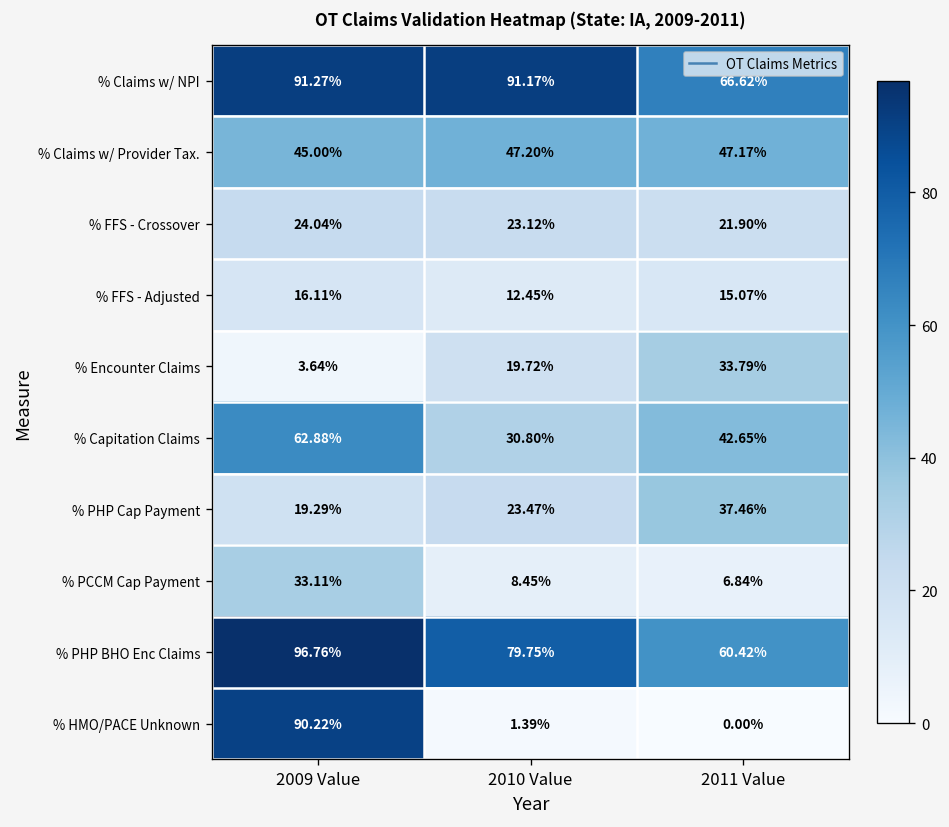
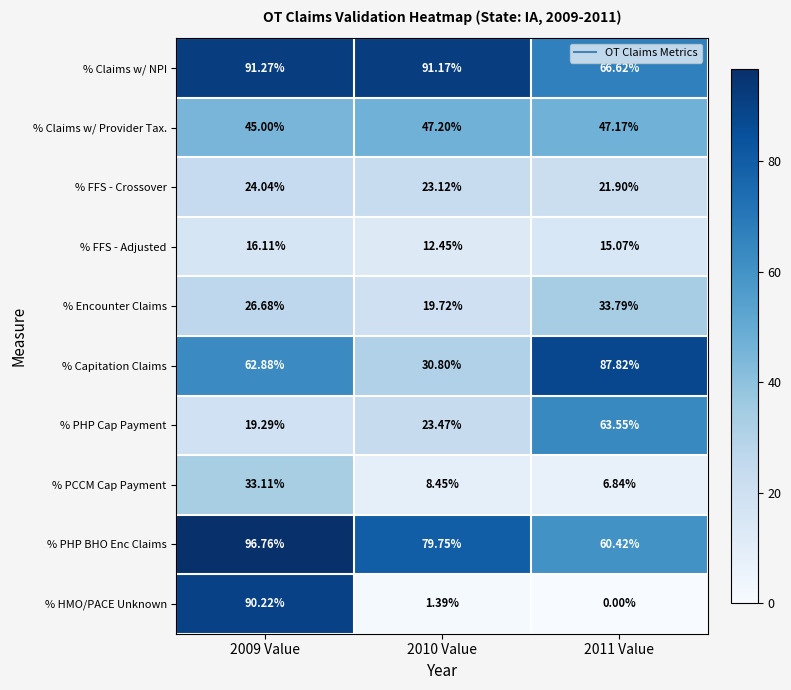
  {
    "% Claims w/ NPI": {
      "2009 Value": "91.27%",
      "2010 Value": "91.17%"
    },
    "% Claims w/ Provider Tax.": {
      "2009 Value": "45.00%",
      "2010 Value": "47.20%",
      "2011 Value": "47.17%"
    },
    "% FFS - Crossover": {
      "2009 Value": "24.04%",
      "2010 Value": "23.12%",
      "2011 Value": "21.90%"
    },
    "% FFS - Adjusted": {
      "2009 Value": "16.11%",
      "2010 Value": "12.45%",
      "2011 Value": "15.07%"
    },
    "% Encounter Claims": {
-     "2009 Value": "3.64%",
+     "2009 Value": "26.68%",
      "2010 Value": "19.72%",
      "2011 Value": "33.79%"
    },
    "% Capitation Claims": {
      "2009 Value": "62.88%",
      "2010 Value": "30.80%",
-     "2011 Value": "42.65%"
+     "2011 Value": "87.82%"
    },
    "% PHP Cap Payment": {
      "2009 Value": "19.29%",
      "2010 Value": "23.47%",
-     "2011 Value": "37.46%"
+     "2011 Value": "63.55%"
    },
    "% PCCM Cap Payment": {
      "2009 Value": "33.11%",
      "2010 Value": "8.45%",
      "2011 Value": "6.84%"
    },
    "% PHP BHO Enc Claims": {
      "2009 Value": "96.76%",
      "2010 Value": "79.75%",
      "2011 Value": "60.42%"
    },
    "% HMO/PACE Unknown": {
      "2009 Value": "90.22%",
      "2010 Value": "1.39%",
      "2011 Value": "0.00%"
    }
  }
